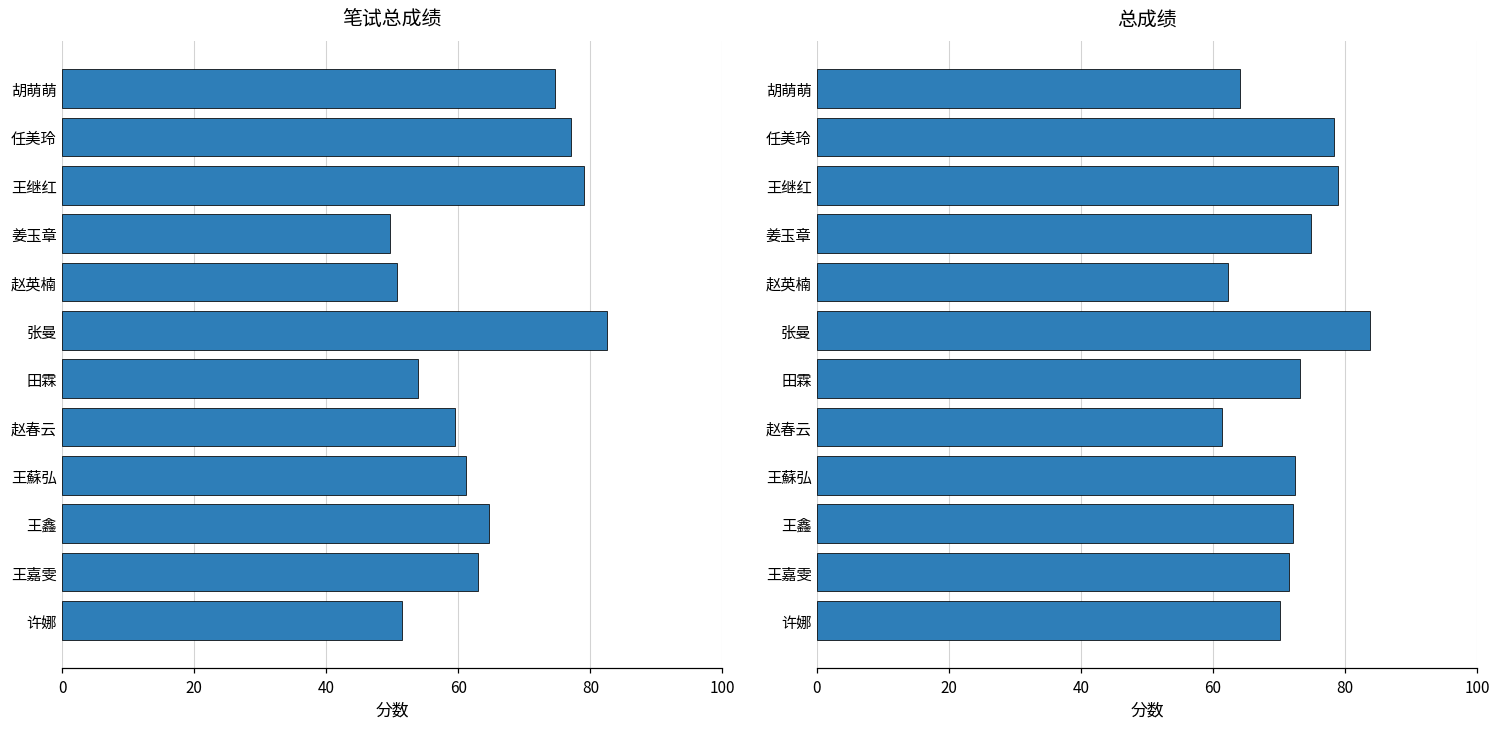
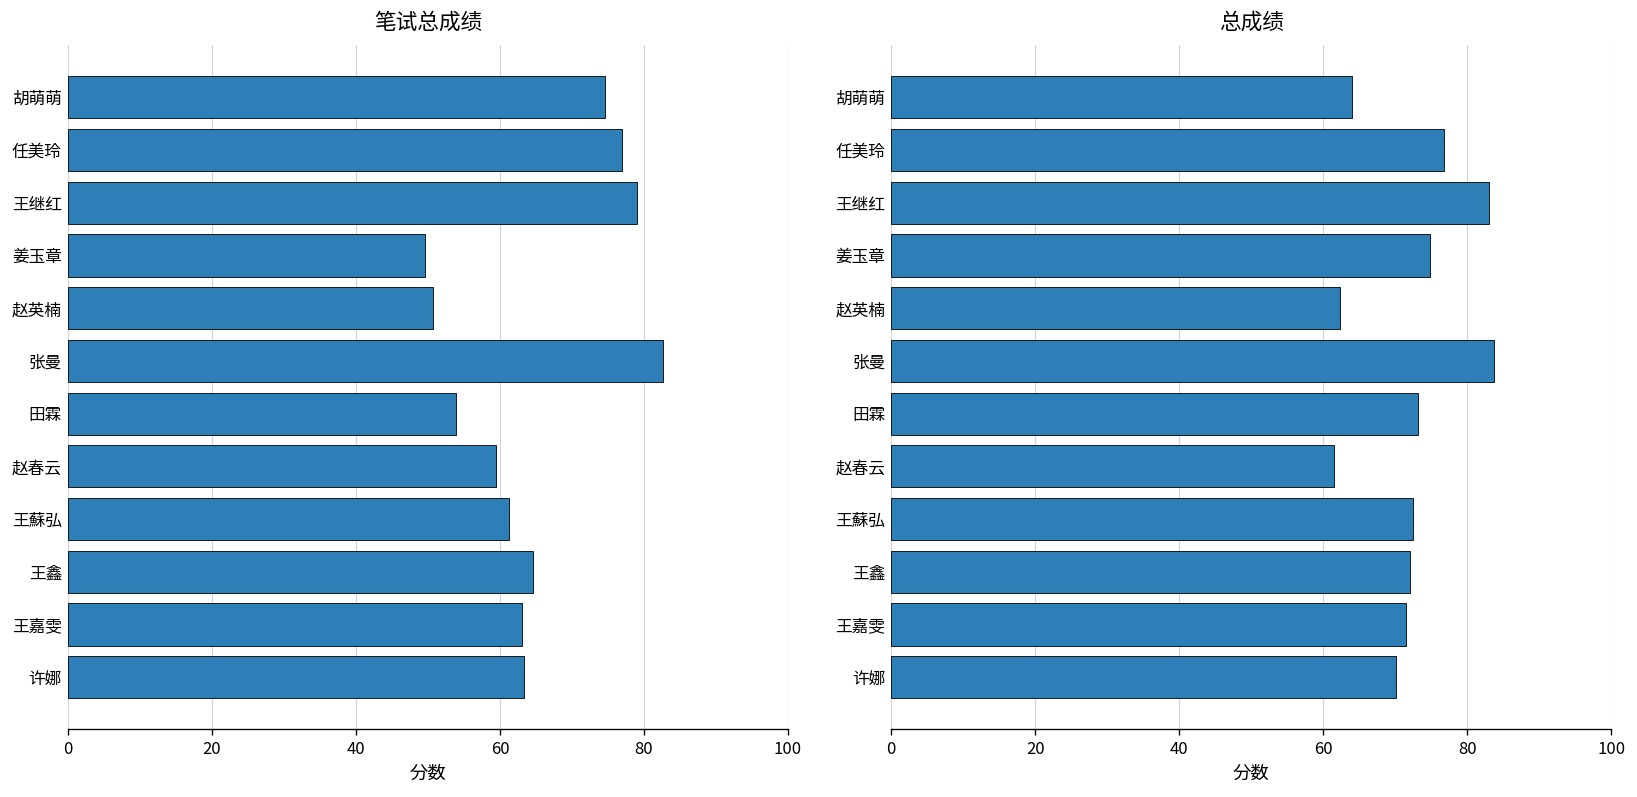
  {
    "笔试总成绩": {
      "胡萌萌": 75,
      "任美玲": 77,
      "王继红": 79,
      "姜玉章": 50,
      "赵英楠": 51,
      "张曼": 83,
      "田霖": 54,
      "赵春云": 59,
      "王蘇弘": 61,
      "王鑫": 65,
      "王嘉雯": 63,
-     "许娜": 51
+     "许娜": 63
    },
    "总成绩": {
      "胡萌萌": 64,
-     "任美玲": 78,
-     "王继红": 79,
+     "任美玲": 77,
+     "王继红": 83,
      "姜玉章": 75,
      "赵英楠": 62,
      "张曼": 84,
      "田霖": 73,
      "赵春云": 61,
      "王蘇弘": 72,
      "王鑫": 72,
      "王嘉雯": 72,
      "许娜": 70
    }
  }
